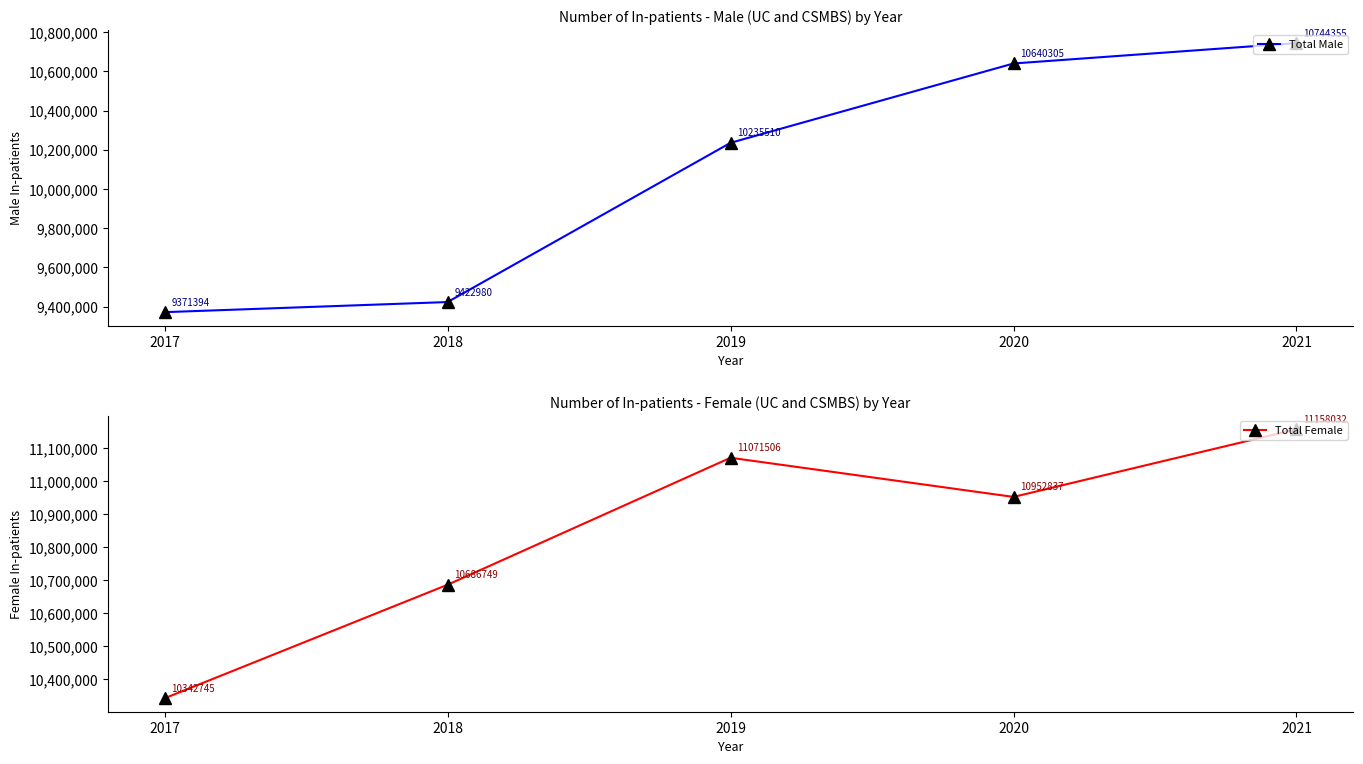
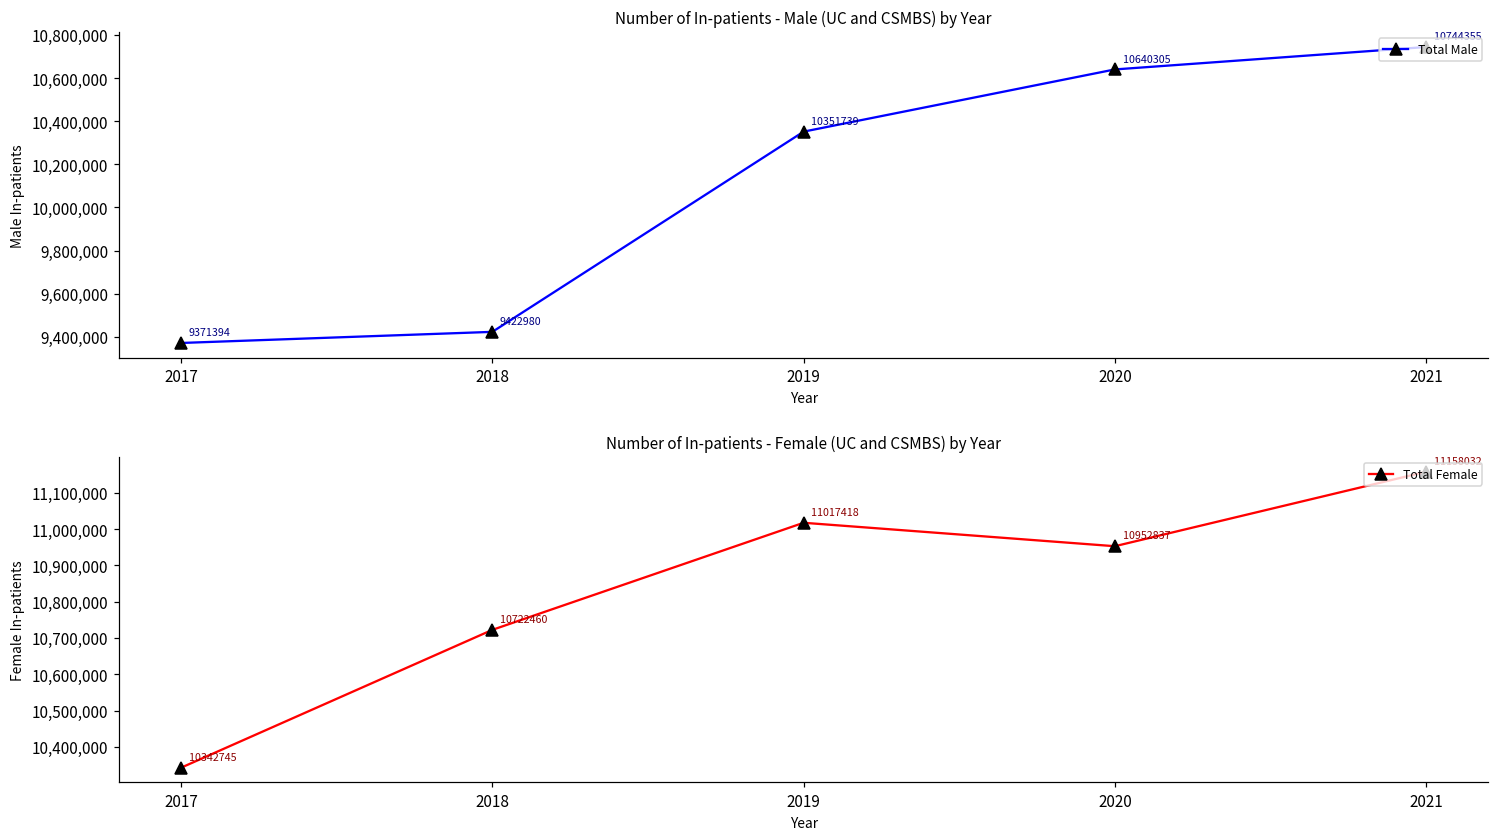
  {
    "Number of In-patients - Male (UC and CSMBS) by Year": {
      "2017": 9371394,
      "2018": 9422980,
-     "2019": 10235510,
+     "2019": 10351739,
      "2020": 10640305
    },
    "Number of In-patients - Female (UC and CSMBS) by Year": {
      "2017": 10342745,
-     "2018": 10686749,
-     "2019": 11071506,
+     "2018": 10722460,
+     "2019": 11017418,
      "2020": 10952837
    }
  }
